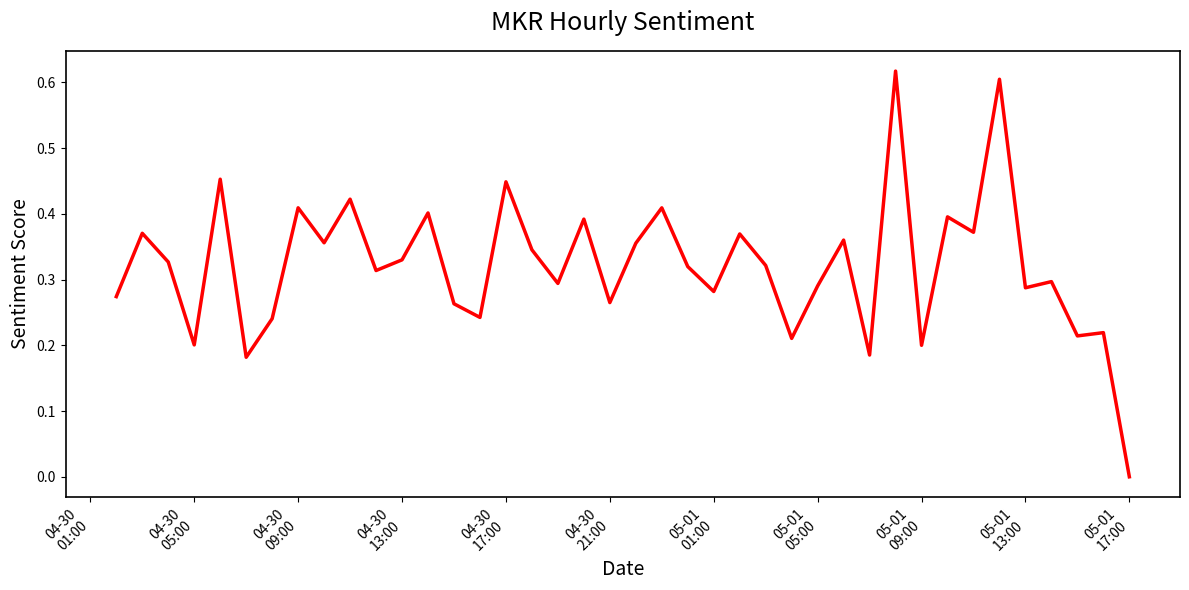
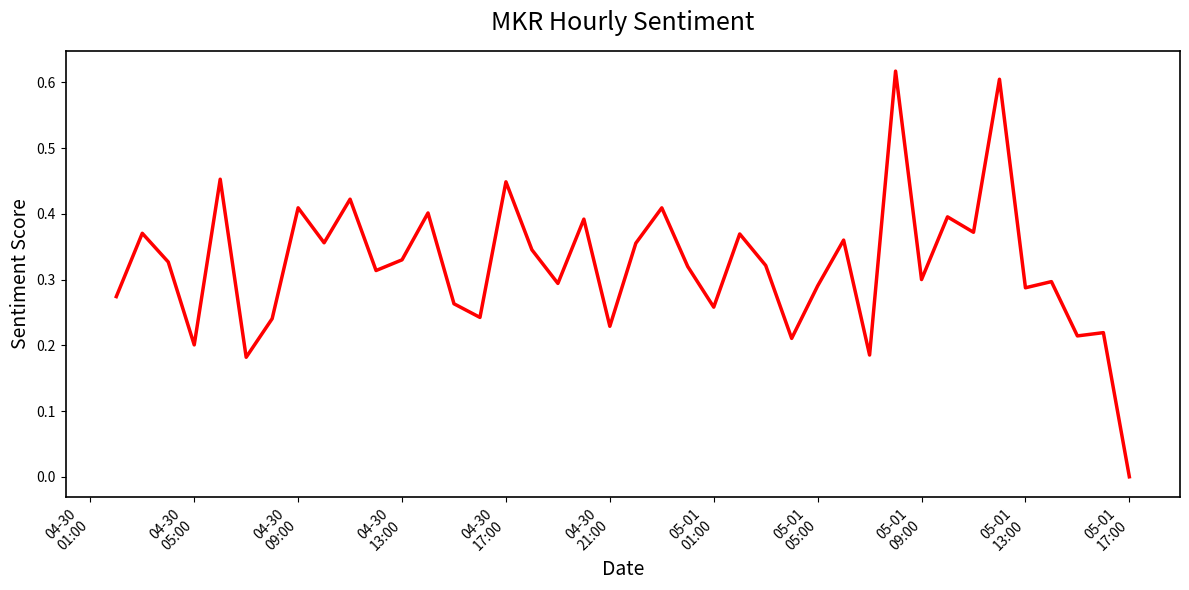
  {
    "04-30 05:00": 0.20,
    "04-30 09:00": 0.41,
    "04-30 13:00": 0.33,
    "04-30 17:00": 0.45,
-   "04-30 21:00": 0.26,
-   "05-01 01:00": 0.28,
+   "04-30 21:00": 0.23,
+   "05-01 01:00": 0.26,
    "05-01 05:00": 0.29,
-   "05-01 09:00": 0.2,
+   "05-01 09:00": 0.3,
    "05-01 13:00": 0.29,
    "05-01 17:00": 0.00
  }
